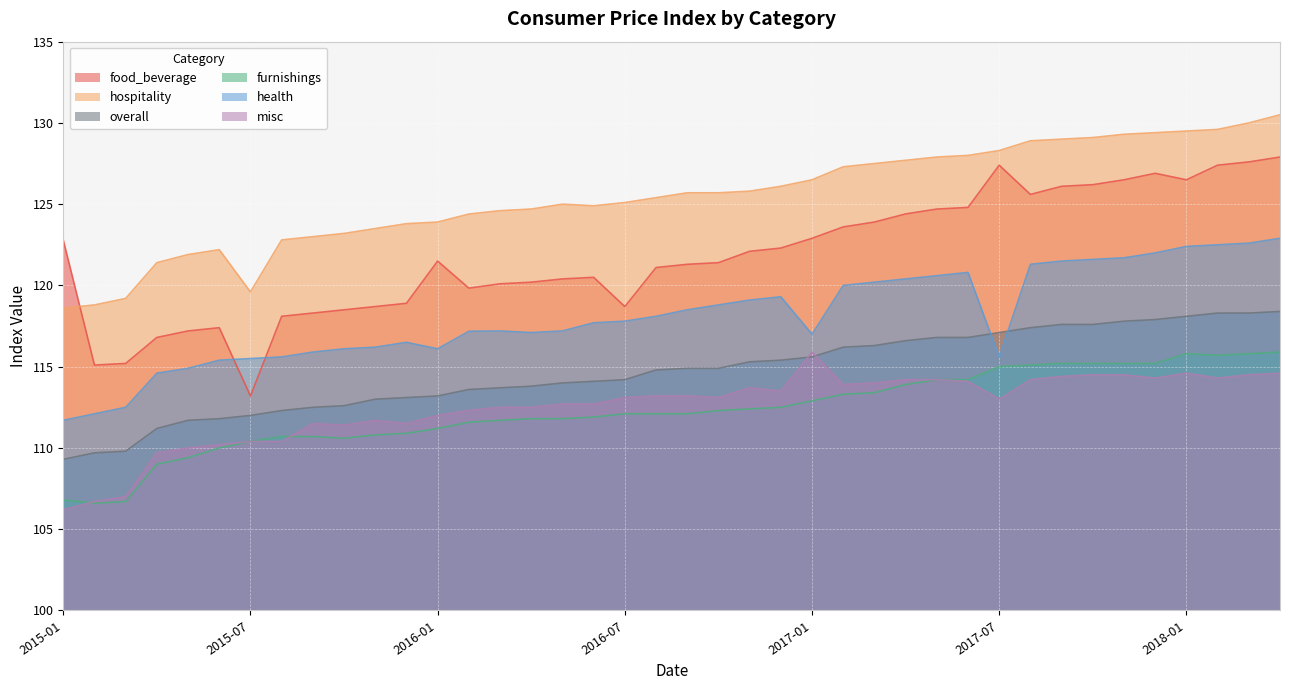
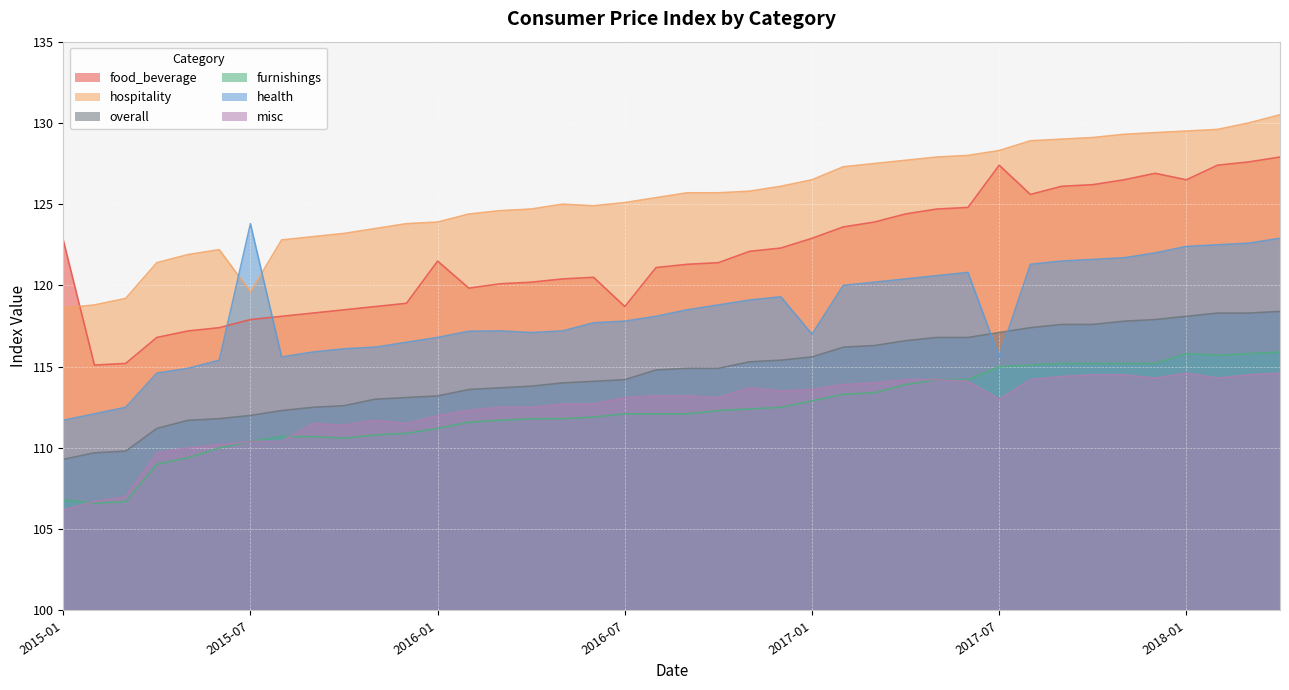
  {
    "food_beverage": {
      "2015-01": 122.8,
-     "2015-07": 113.2,
+     "2015-07": 117.9,
      "2016-01": 121.5,
      "2016-07": 118.7,
      "2017-01": 122.9,
      "2017-07": 127.4,
      "2018-01": 126.5
    },
    "hospitality": {
      "2015-01": 118.6,
      "2015-07": 119.6,
      "2016-01": 123.9,
      "2016-07": 125.1,
      "2017-01": 126.5,
      "2017-07": 128.3,
      "2018-01": 129.5
    },
    "health": {
      "2015-01": 111.7,
-     "2015-07": 115.5,
-     "2016-01": 116.1,
+     "2015-07": 123.8,
+     "2016-01": 116.8,
      "2016-07": 117.8,
      "2017-01": 117.0,
      "2017-07": 115.6,
      "2018-01": 122.4
    },
    "misc": {
      "2015-01": 106.2,
      "2016-01": 112.0,
      "2016-07": 113.1,
-     "2017-01": 115.9,
+     "2017-01": 113.6,
      "2017-07": 113.0,
      "2018-01": 114.6
    }
  }
